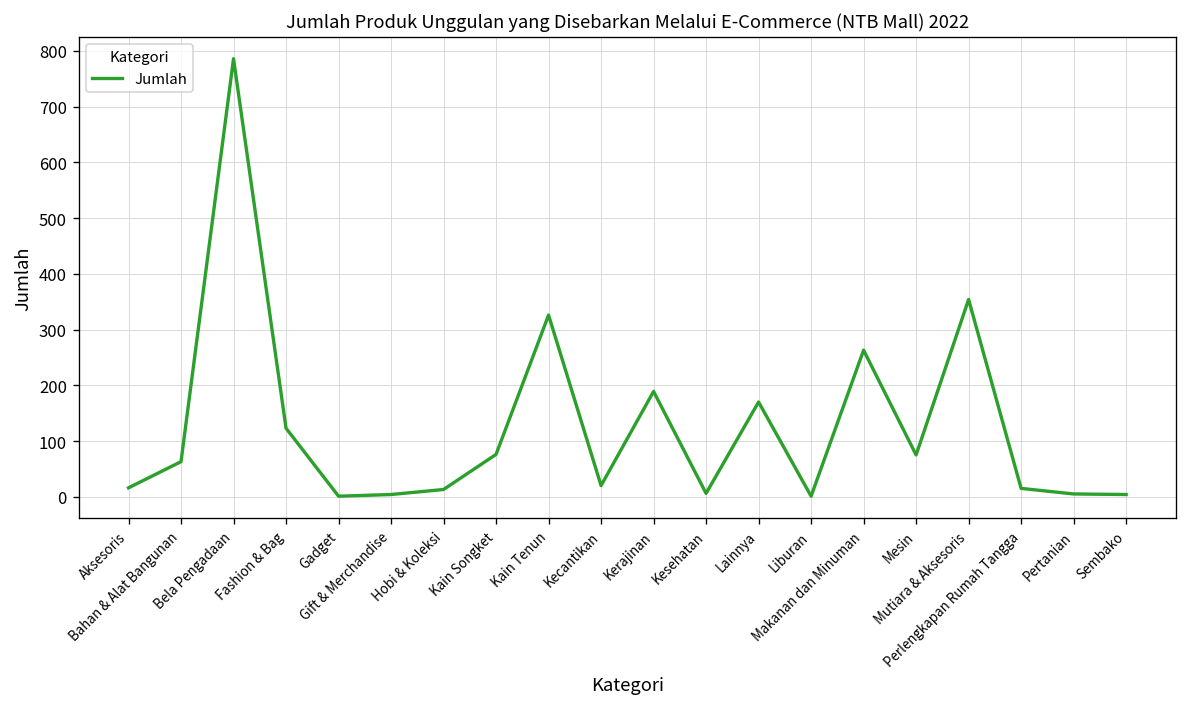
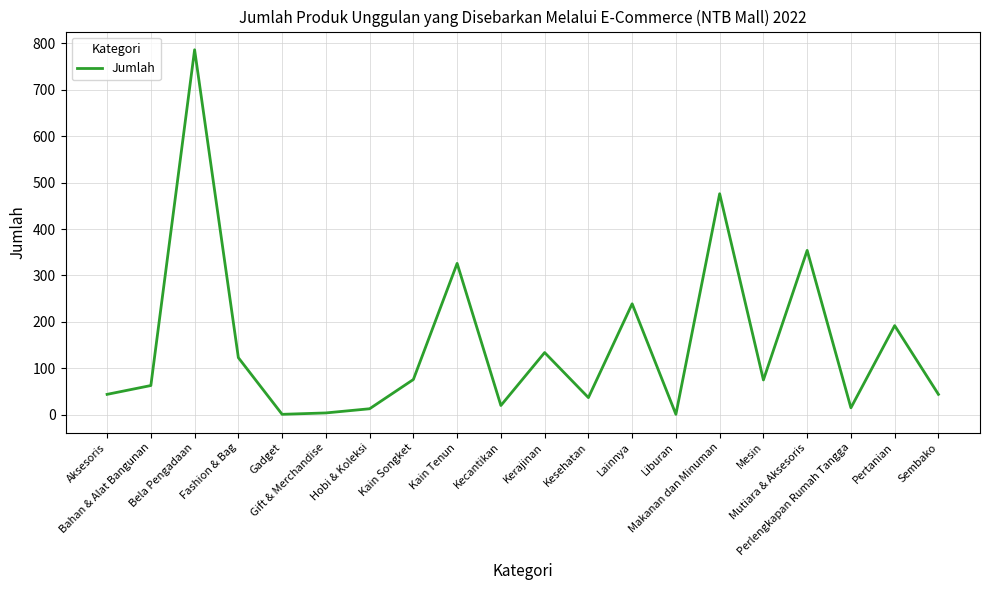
  {
-   "Aksesoris": 20,
+   "Aksesoris": 40,
    "Bahan & Alat Bangunan": 60,
    "Bela Pengadaan": 790,
    "Fashion & Bag": 120,
    "Gadget": 0,
    "Gift & Merchandise": 0,
    "Hobi & Koleksi": 10,
    "Kain Songket": 80,
    "Kain Tenun": 330,
    "Kecantikan": 20,
-   "Kerajinan": 190,
-   "Kesehatan": 10,
-   "Lainnya": 170,
+   "Kerajinan": 130,
+   "Kesehatan": 40,
+   "Lainnya": 240,
    "Liburan": 0,
-   "Makanan dan Minuman": 260,
+   "Makanan dan Minuman": 480,
    "Mesin": 80,
    "Mutiara & Aksesoris": 350,
    "Perlengkapan Rumah Tangga": 20,
-   "Pertanian": 10,
-   "Sembako": 0
+   "Pertanian": 190,
+   "Sembako": 40
  }
